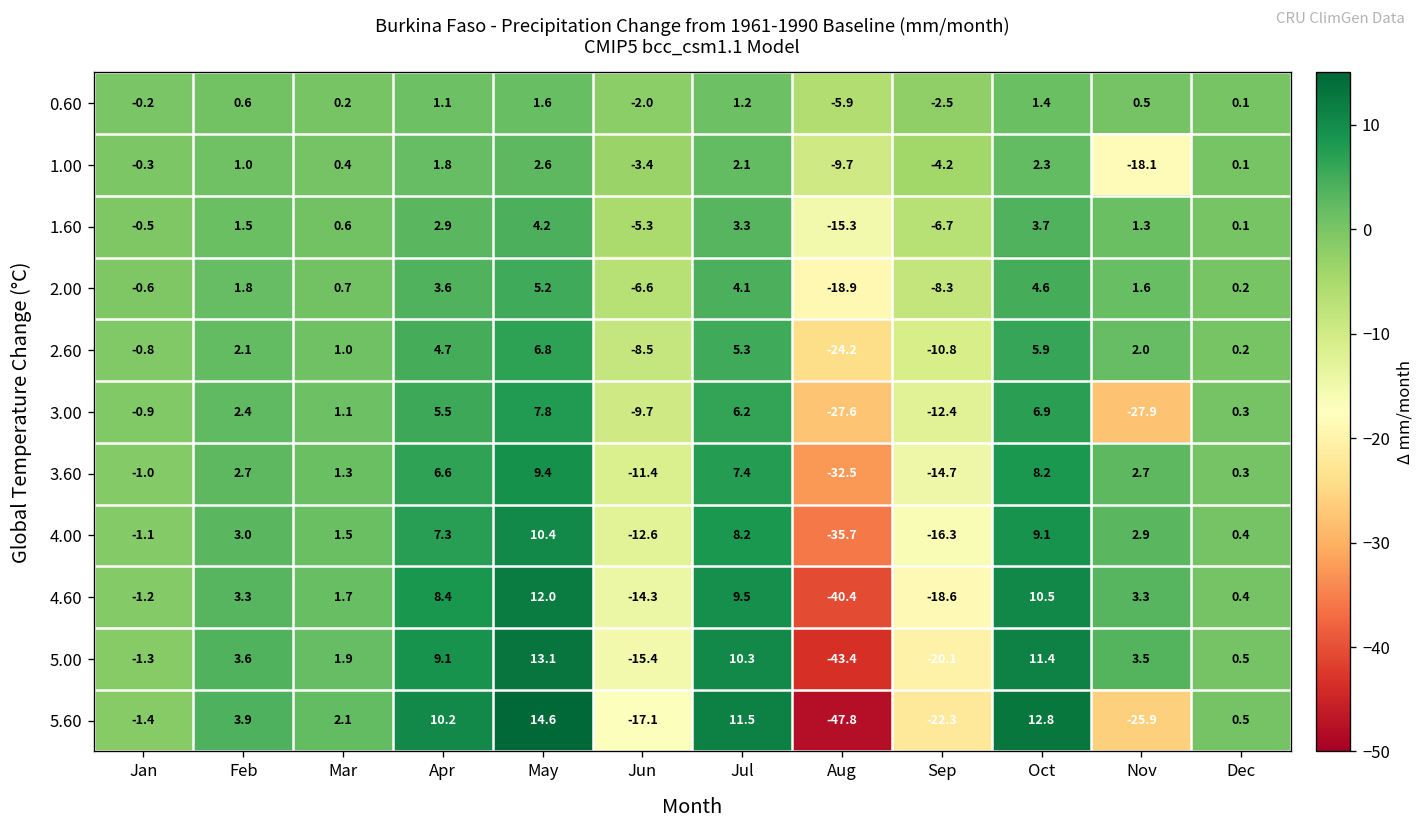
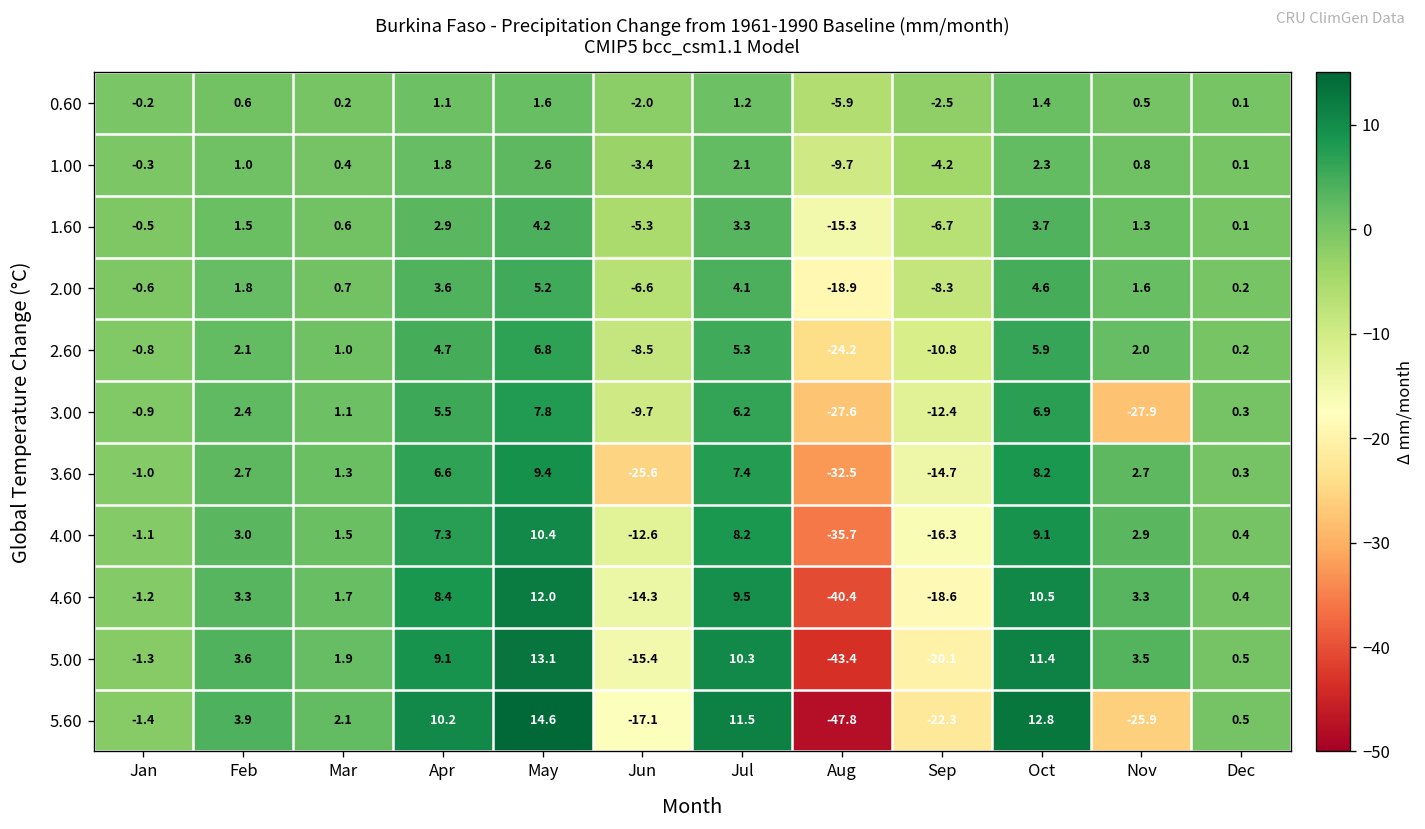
  {
    "0.60": {
      "Jan": -0.2,
      "Feb": 0.6,
      "Mar": 0.2,
      "Apr": 1.1,
      "May": 1.6,
      "Jun": -2.0,
      "Jul": 1.2,
      "Aug": -5.9,
      "Sep": -2.5,
      "Oct": 1.4,
      "Nov": 0.5,
      "Dec": 0.1
    },
    "1.00": {
      "Jan": -0.3,
      "Feb": 1.0,
      "Mar": 0.4,
      "Apr": 1.8,
      "May": 2.6,
      "Jun": -3.4,
      "Jul": 2.1,
      "Aug": -9.7,
      "Sep": -4.2,
      "Oct": 2.3,
-     "Nov": -18.1,
+     "Nov": 0.8,
      "Dec": 0.1
    },
    "1.60": {
      "Jan": -0.5,
      "Feb": 1.5,
      "Mar": 0.6,
      "Apr": 2.9,
      "May": 4.2,
      "Jun": -5.3,
      "Jul": 3.3,
      "Aug": -15.3,
      "Sep": -6.7,
      "Oct": 3.7,
      "Nov": 1.3,
      "Dec": 0.1
    },
    "2.00": {
      "Jan": -0.6,
      "Feb": 1.8,
      "Mar": 0.7,
      "Apr": 3.6,
      "May": 5.2,
      "Jun": -6.6,
      "Jul": 4.1,
      "Aug": -18.9,
      "Sep": -8.3,
      "Oct": 4.6,
      "Nov": 1.6,
      "Dec": 0.2
    },
    "2.60": {
      "Jan": -0.8,
      "Feb": 2.1,
      "Mar": 1.0,
      "Apr": 4.7,
      "May": 6.8,
      "Jun": -8.5,
      "Jul": 5.3,
      "Aug": -24.2,
      "Sep": -10.8,
      "Oct": 5.9,
      "Nov": 2.0,
      "Dec": 0.2
    },
    "3.00": {
      "Jan": -0.9,
      "Feb": 2.4,
      "Mar": 1.1,
      "Apr": 5.5,
      "May": 7.8,
      "Jun": -9.7,
      "Jul": 6.2,
      "Aug": -27.6,
      "Sep": -12.4,
      "Oct": 6.9,
      "Nov": -27.9,
      "Dec": 0.3
    },
    "3.60": {
      "Jan": -1.0,
      "Feb": 2.7,
      "Mar": 1.3,
      "Apr": 6.6,
      "May": 9.4,
-     "Jun": -11.4,
+     "Jun": -25.6,
      "Jul": 7.4,
      "Aug": -32.5,
      "Sep": -14.7,
      "Oct": 8.2,
      "Nov": 2.7,
      "Dec": 0.3
    },
    "4.00": {
      "Jan": -1.1,
      "Feb": 3.0,
      "Mar": 1.5,
      "Apr": 7.3,
      "May": 10.4,
      "Jun": -12.6,
      "Jul": 8.2,
      "Aug": -35.7,
      "Sep": -16.3,
      "Oct": 9.1,
      "Nov": 2.9,
      "Dec": 0.4
    },
    "4.60": {
      "Jan": -1.2,
      "Feb": 3.3,
      "Mar": 1.7,
      "Apr": 8.4,
      "May": 12.0,
      "Jun": -14.3,
      "Jul": 9.5,
      "Aug": -40.4,
      "Sep": -18.6,
      "Oct": 10.5,
      "Nov": 3.3,
      "Dec": 0.4
    },
    "5.00": {
      "Jan": -1.3,
      "Feb": 3.6,
      "Mar": 1.9,
      "Apr": 9.1,
      "May": 13.1,
      "Jun": -15.4,
      "Jul": 10.3,
      "Aug": -43.4,
      "Sep": -20.1,
      "Oct": 11.4,
      "Nov": 3.5,
      "Dec": 0.5
    },
    "5.60": {
      "Jan": -1.4,
      "Feb": 3.9,
      "Mar": 2.1,
      "Apr": 10.2,
      "May": 14.6,
      "Jun": -17.1,
      "Jul": 11.5,
      "Aug": -47.8,
      "Sep": -22.3,
      "Oct": 12.8,
      "Nov": -25.9,
      "Dec": 0.5
    }
  }
